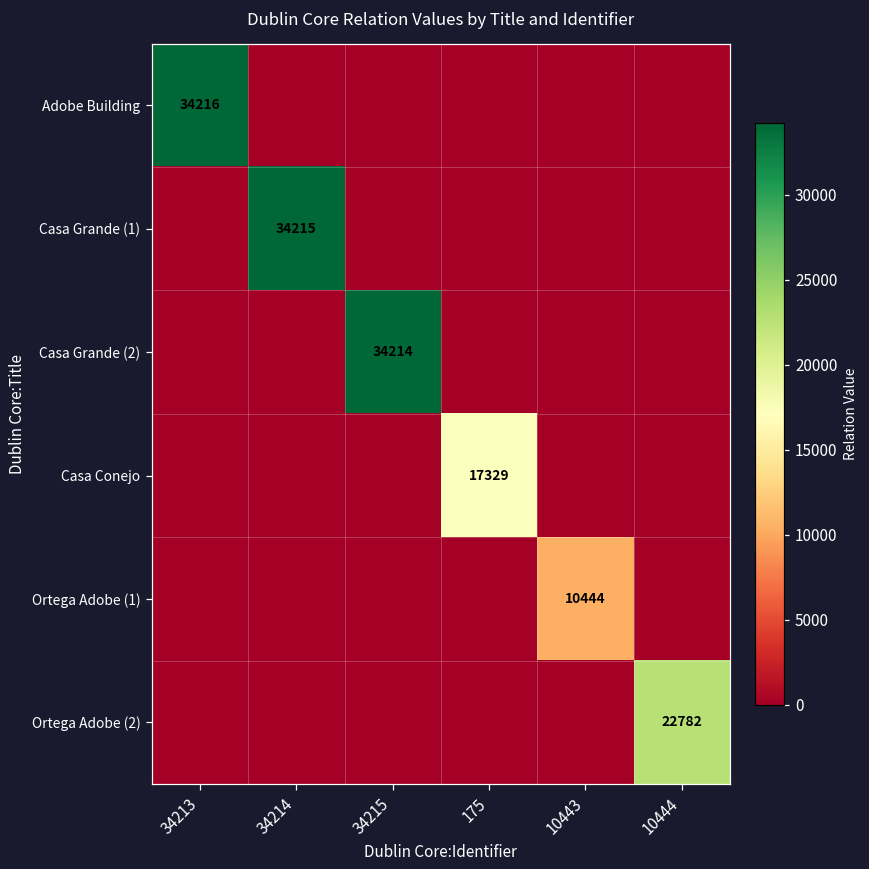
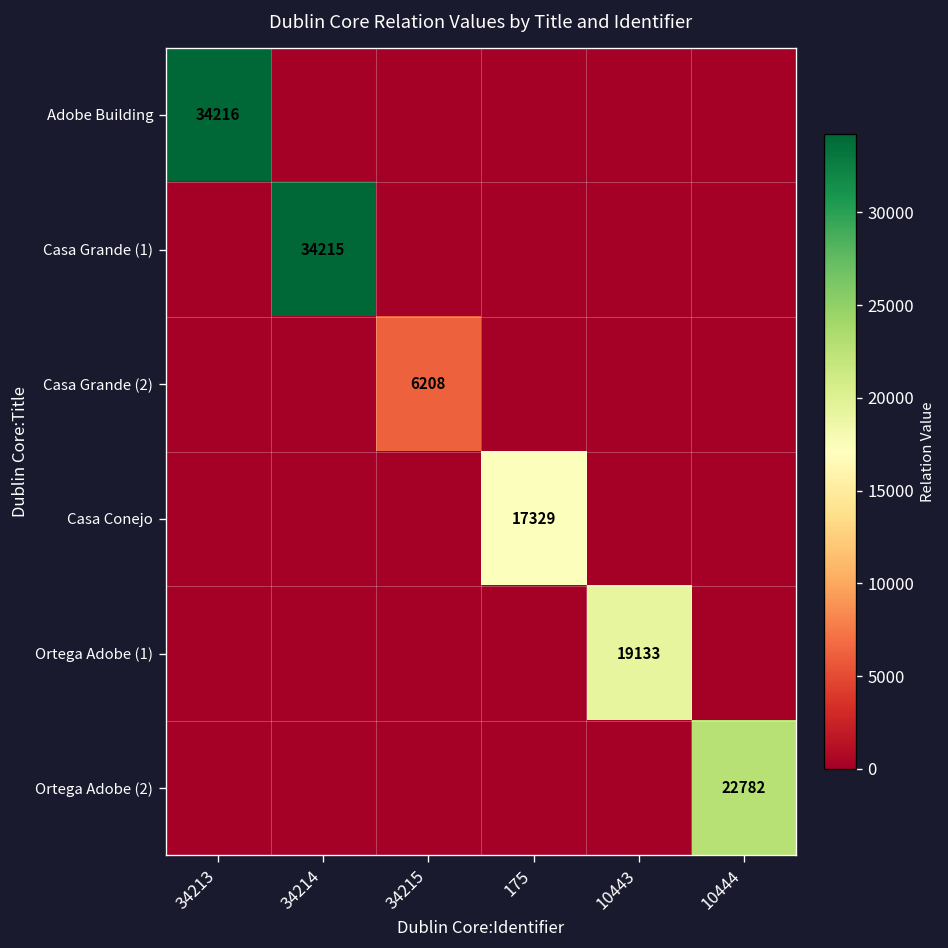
  {
    "Adobe Building": {
      "34213": 34216
    },
    "Casa Grande (1)": {
      "34214": 34215
    },
    "Casa Grande (2)": {
-     "34215": 34214
+     "34215": 6208
    },
    "Casa Conejo": {
      "175": 17329
    },
    "Ortega Adobe (1)": {
-     "10443": 10444
+     "10443": 19133
    },
    "Ortega Adobe (2)": {
      "10444": 22782
    }
  }
